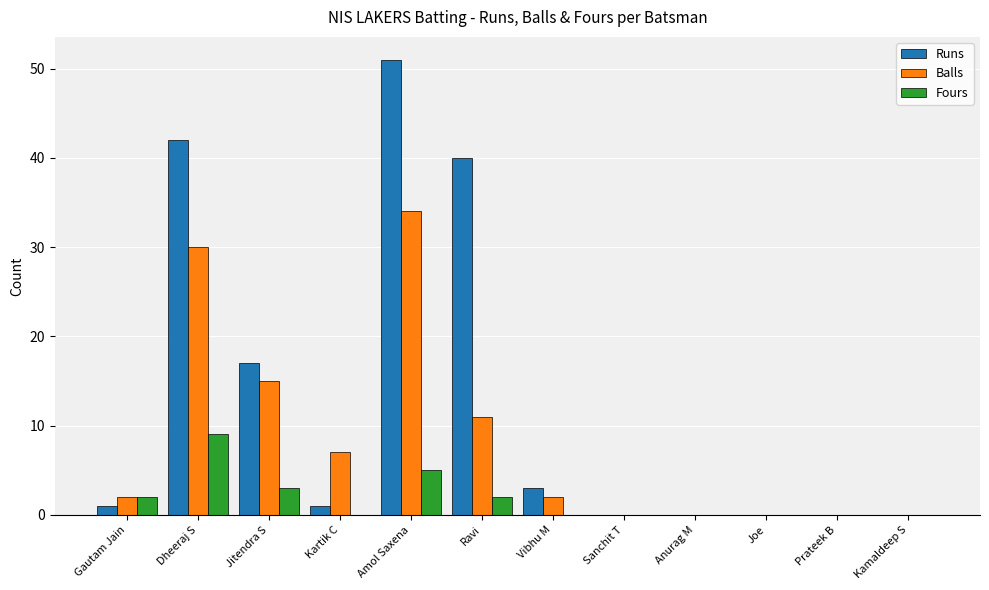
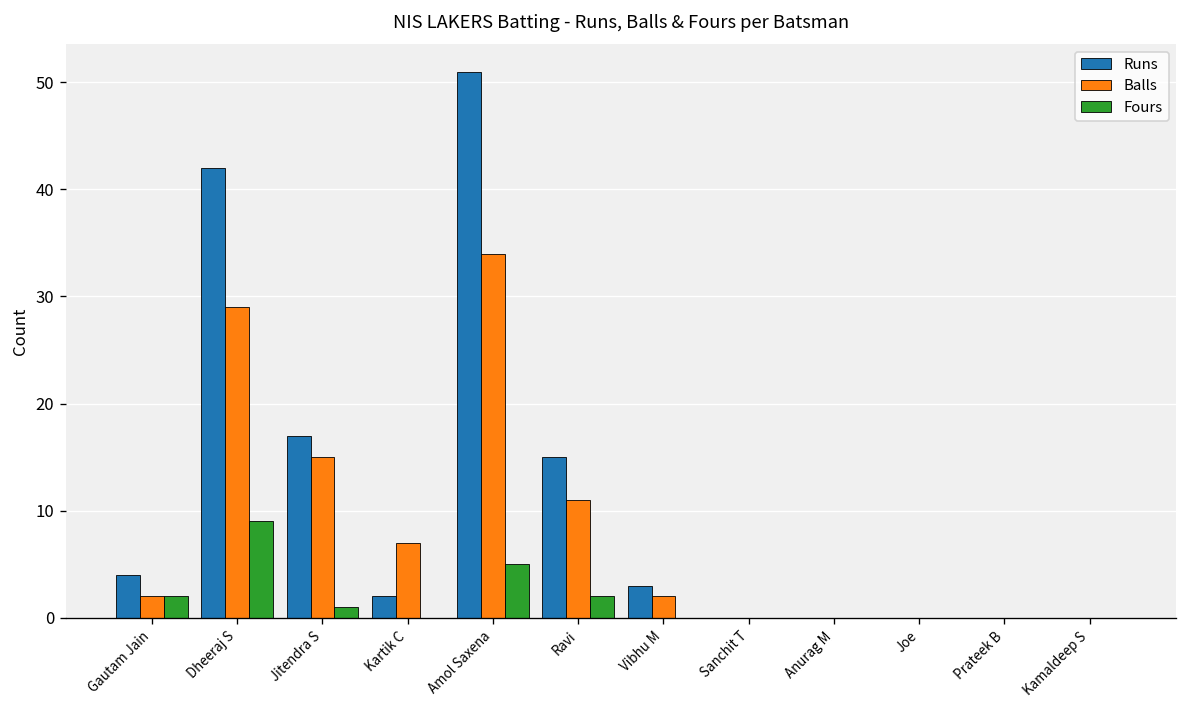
  {
    "Runs": {
-     "Gautam Jain": 1,
+     "Gautam Jain": 4,
      "Dheeraj S": 42,
      "Jitendra S": 17,
-     "Kartik C": 1,
+     "Kartik C": 2,
      "Amol Saxena": 51,
-     "Ravi": 40,
+     "Ravi": 15,
      "Vibhu M": 3,
      "Sanchit T": 0,
      "Anurag M": 0,
      "Joe": 0,
      "Prateek B": 0,
      "Kamaldeep S": 0
    },
    "Balls": {
      "Gautam Jain": 2,
-     "Dheeraj S": 30,
+     "Dheeraj S": 29,
      "Jitendra S": 15,
      "Kartik C": 7,
      "Amol Saxena": 34,
      "Ravi": 11,
      "Vibhu M": 2,
      "Sanchit T": 0,
      "Anurag M": 0,
      "Joe": 0,
      "Prateek B": 0,
      "Kamaldeep S": 0
    },
    "Fours": {
      "Gautam Jain": 2,
      "Dheeraj S": 9,
-     "Jitendra S": 3,
+     "Jitendra S": 1,
      "Kartik C": 0,
      "Amol Saxena": 5,
      "Ravi": 2,
      "Vibhu M": 0,
      "Sanchit T": 0,
      "Anurag M": 0,
      "Joe": 0,
      "Prateek B": 0,
      "Kamaldeep S": 0
    }
  }
